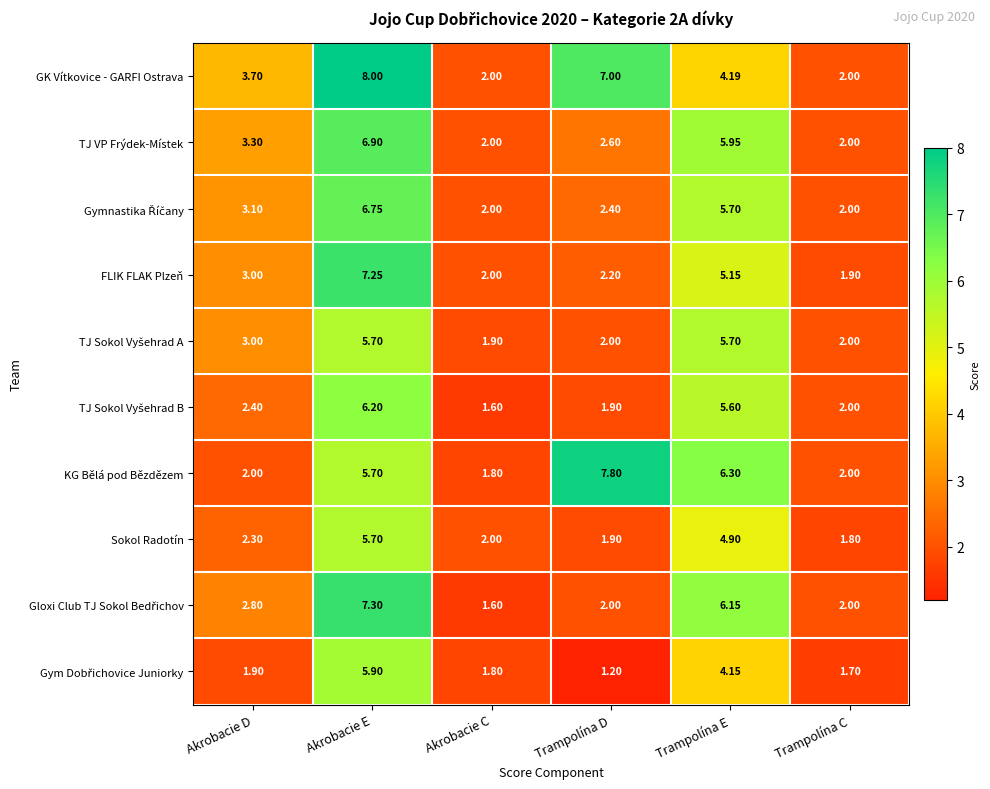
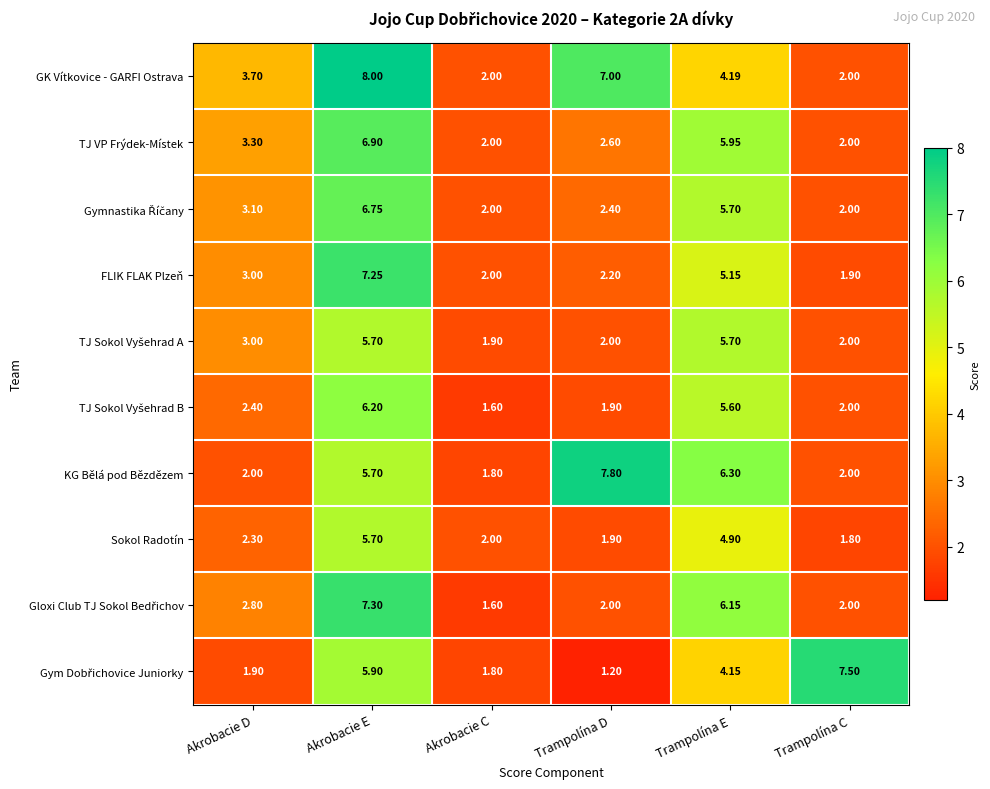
  {
    "GK Vítkovice - GARFI Ostrava": {
      "Akrobacie D": 3.70,
      "Akrobacie E": 8.00,
      "Akrobacie C": 2.00,
      "Trampolína D": 7.00,
      "Trampolína E": 4.19,
      "Trampolína C": 2.00
    },
    "TJ VP Frýdek-Místek": {
      "Akrobacie D": 3.30,
      "Akrobacie E": 6.90,
      "Akrobacie C": 2.00,
      "Trampolína D": 2.60,
      "Trampolína E": 5.95,
      "Trampolína C": 2.00
    },
    "Gymnastika Říčany": {
      "Akrobacie D": 3.10,
      "Akrobacie E": 6.75,
      "Akrobacie C": 2.00,
      "Trampolína D": 2.40,
      "Trampolína E": 5.70,
      "Trampolína C": 2.00
    },
    "FLIK FLAK Plzeň": {
      "Akrobacie D": 3.00,
      "Akrobacie E": 7.25,
      "Akrobacie C": 2.00,
      "Trampolína D": 2.20,
      "Trampolína E": 5.15,
      "Trampolína C": 1.90
    },
    "TJ Sokol Vyšehrad A": {
      "Akrobacie D": 3.00,
      "Akrobacie E": 5.70,
      "Akrobacie C": 1.90,
      "Trampolína D": 2.00,
      "Trampolína E": 5.70,
      "Trampolína C": 2.00
    },
    "TJ Sokol Vyšehrad B": {
      "Akrobacie D": 2.40,
      "Akrobacie E": 6.20,
      "Akrobacie C": 1.60,
      "Trampolína D": 1.90,
      "Trampolína E": 5.60,
      "Trampolína C": 2.00
    },
    "KG Bělá pod Bězdězem": {
      "Akrobacie D": 2.00,
      "Akrobacie E": 5.70,
      "Akrobacie C": 1.80,
      "Trampolína D": 7.80,
      "Trampolína E": 6.30,
      "Trampolína C": 2.00
    },
    "Sokol Radotín": {
      "Akrobacie D": 2.30,
      "Akrobacie E": 5.70,
      "Akrobacie C": 2.00,
      "Trampolína D": 1.90,
      "Trampolína E": 4.90,
      "Trampolína C": 1.80
    },
    "Gloxi Club TJ Sokol Bedřichov": {
      "Akrobacie D": 2.80,
      "Akrobacie E": 7.30,
      "Akrobacie C": 1.60,
      "Trampolína D": 2.00,
      "Trampolína E": 6.15,
      "Trampolína C": 2.00
    },
    "Gym Dobřichovice Juniorky": {
      "Akrobacie D": 1.90,
      "Akrobacie E": 5.90,
      "Akrobacie C": 1.80,
      "Trampolína D": 1.20,
      "Trampolína E": 4.15,
-     "Trampolína C": 1.70
+     "Trampolína C": 7.50
    }
  }
